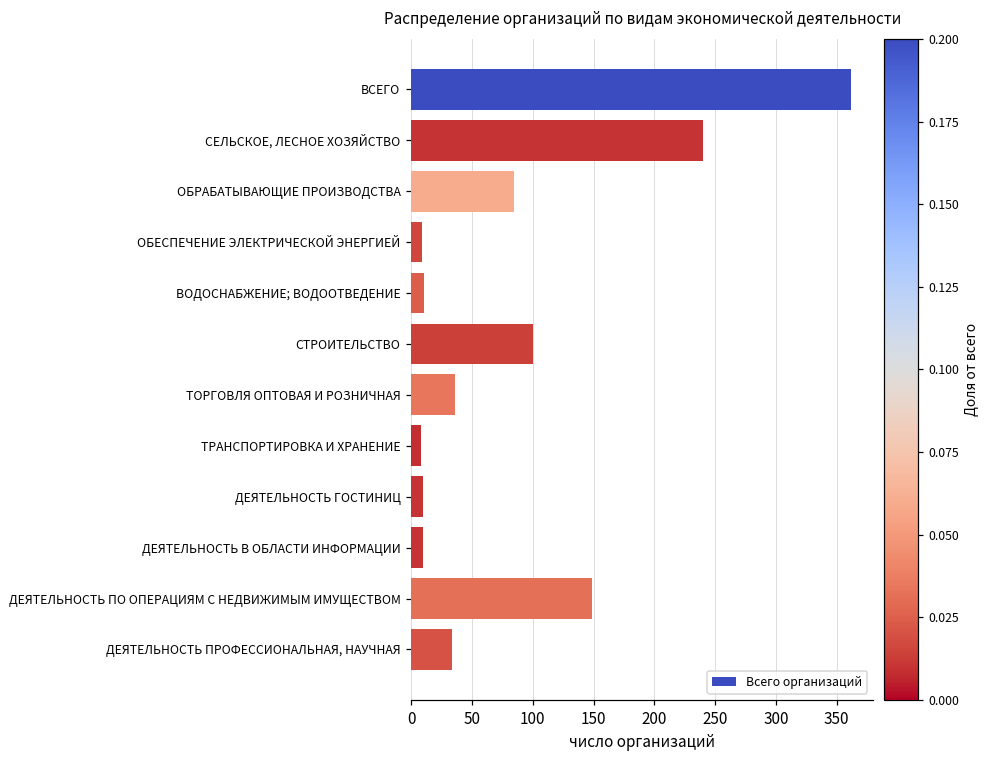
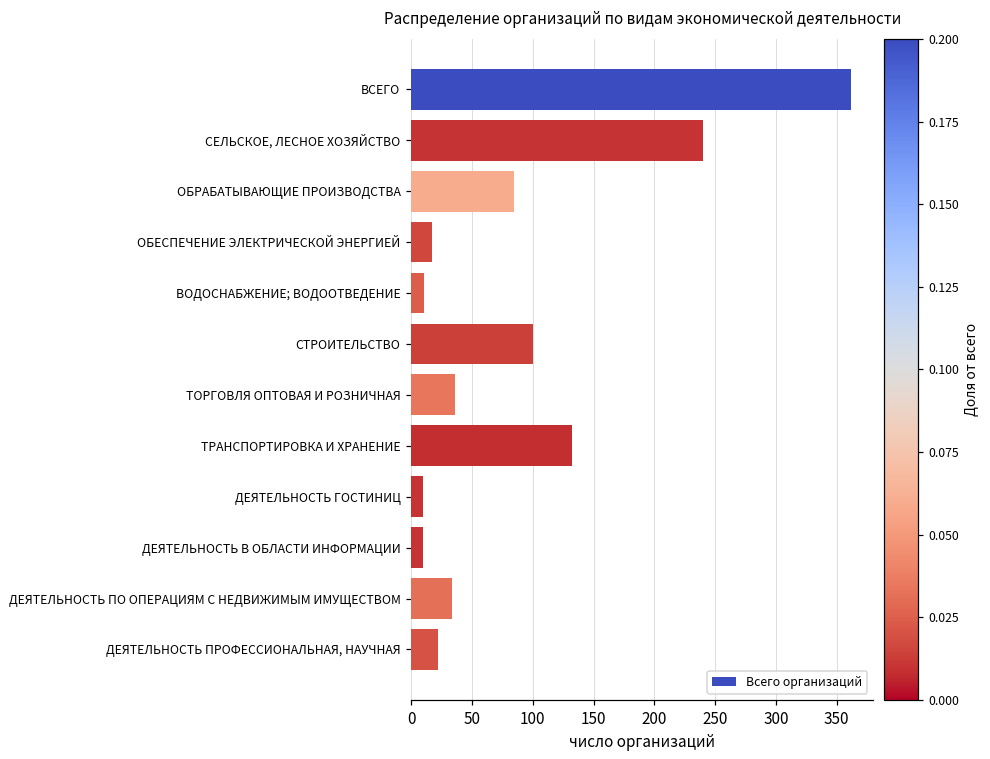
  {
    "ВСЕГО": 362,
    "СЕЛЬСКОЕ, ЛЕСНОЕ ХОЗЯЙСТВО": 240,
    "ОБРАБАТЫВАЮЩИЕ ПРОИЗВОДСТВА": 85,
-   "ОБЕСПЕЧЕНИЕ ЭЛЕКТРИЧЕСКОЙ ЭНЕРГИЕЙ": 9,
+   "ОБЕСПЕЧЕНИЕ ЭЛЕКТРИЧЕСКОЙ ЭНЕРГИЕЙ": 17,
    "ВОДОСНАБЖЕНИЕ; ВОДООТВЕДЕНИЕ": 11,
    "СТРОИТЕЛЬСТВО": 100,
    "ТОРГОВЛЯ ОПТОВАЯ И РОЗНИЧНАЯ": 36,
-   "ТРАНСПОРТИРОВКА И ХРАНЕНИЕ": 8,
+   "ТРАНСПОРТИРОВКА И ХРАНЕНИЕ": 132,
    "ДЕЯТЕЛЬНОСТЬ ГОСТИНИЦ": 10,
    "ДЕЯТЕЛЬНОСТЬ В ОБЛАСТИ ИНФОРМАЦИИ": 10,
-   "ДЕЯТЕЛЬНОСТЬ ПО ОПЕРАЦИЯМ С НЕДВИЖИМЫМ ИМУЩЕСТВОМ": 149,
-   "ДЕЯТЕЛЬНОСТЬ ПРОФЕССИОНАЛЬНАЯ, НАУЧНАЯ": 34
+   "ДЕЯТЕЛЬНОСТЬ ПО ОПЕРАЦИЯМ С НЕДВИЖИМЫМ ИМУЩЕСТВОМ": 34,
+   "ДЕЯТЕЛЬНОСТЬ ПРОФЕССИОНАЛЬНАЯ, НАУЧНАЯ": 22
  }
